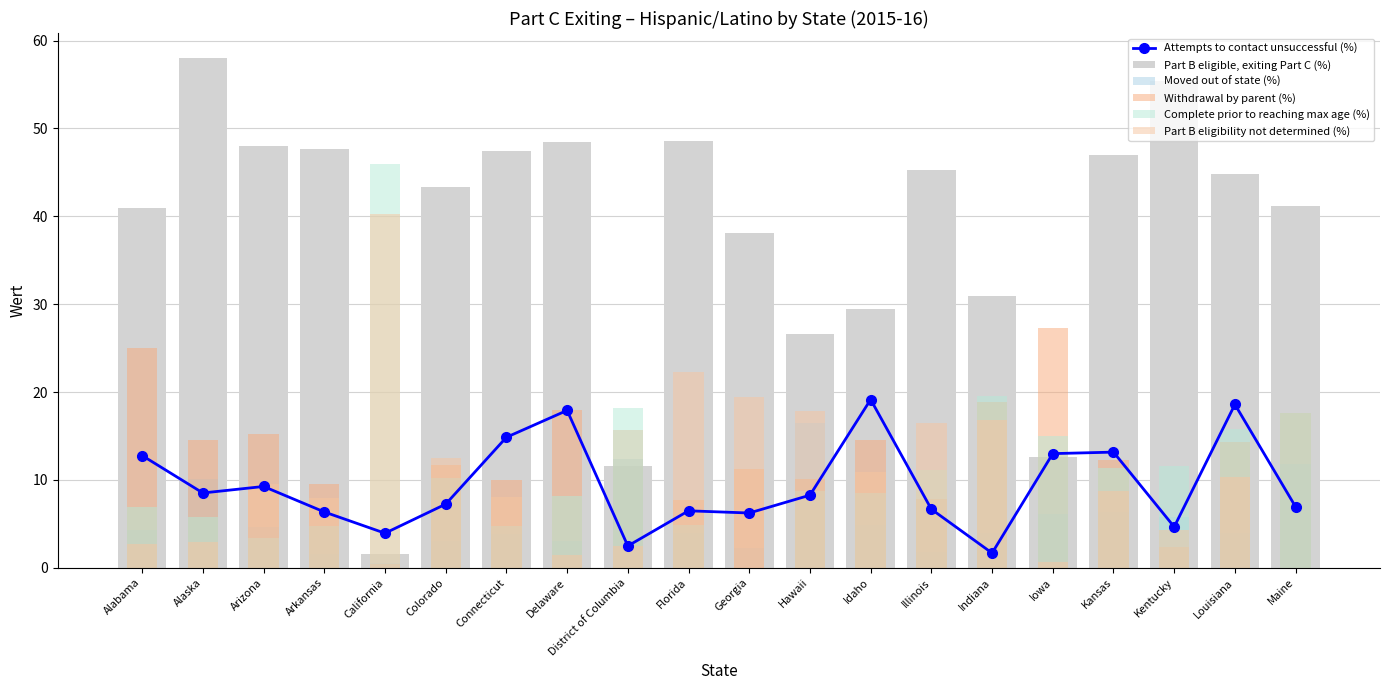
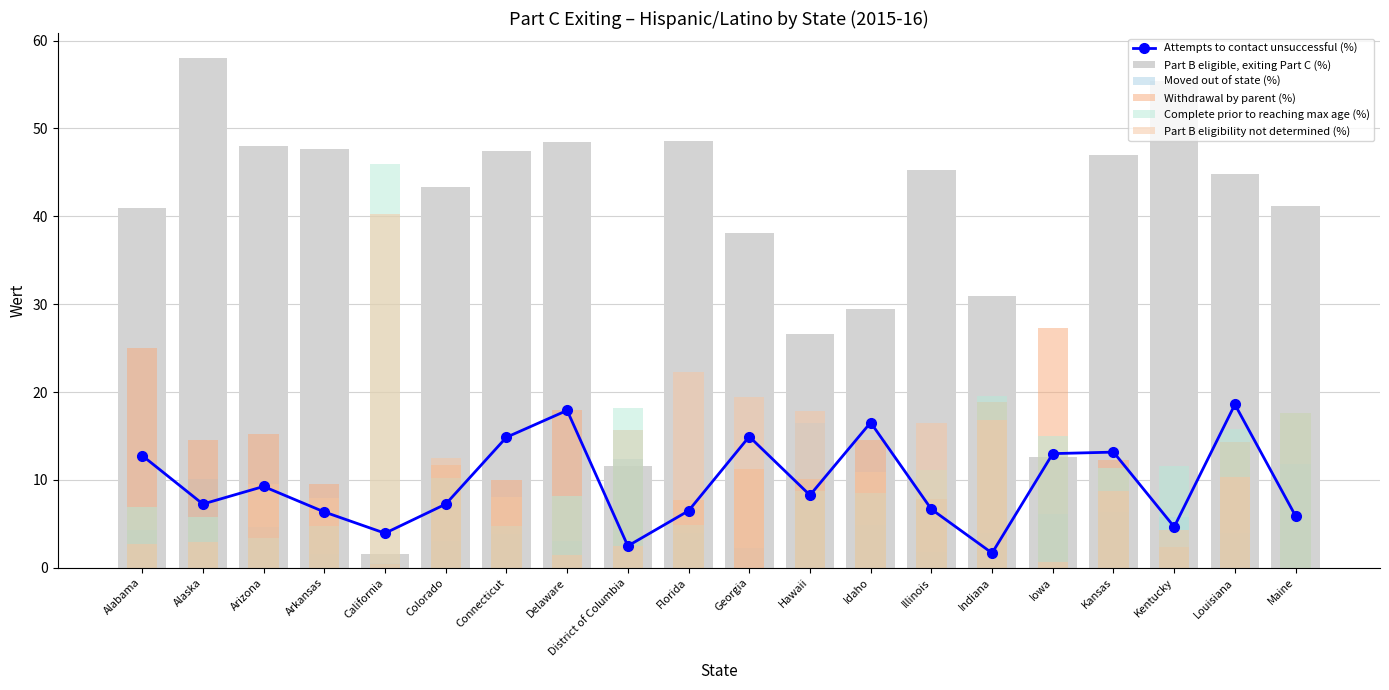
  {
    "Attempts to contact unsuccessful (%)": {
      "Alabama": 13,
-     "Alaska": 9,
+     "Alaska": 7,
      "Arizona": 9,
      "Arkansas": 6,
      "California": 4,
      "Colorado": 7,
      "Connecticut": 15,
      "Delaware": 18,
      "District of Columbia": 2,
      "Florida": 6,
-     "Georgia": 6,
+     "Georgia": 15,
      "Hawaii": 8,
-     "Idaho": 19,
+     "Idaho": 17,
      "Illinois": 7,
      "Indiana": 2,
      "Iowa": 13,
      "Kansas": 13,
      "Kentucky": 5,
      "Louisiana": 19,
-     "Maine": 7
+     "Maine": 6
    }
  }
